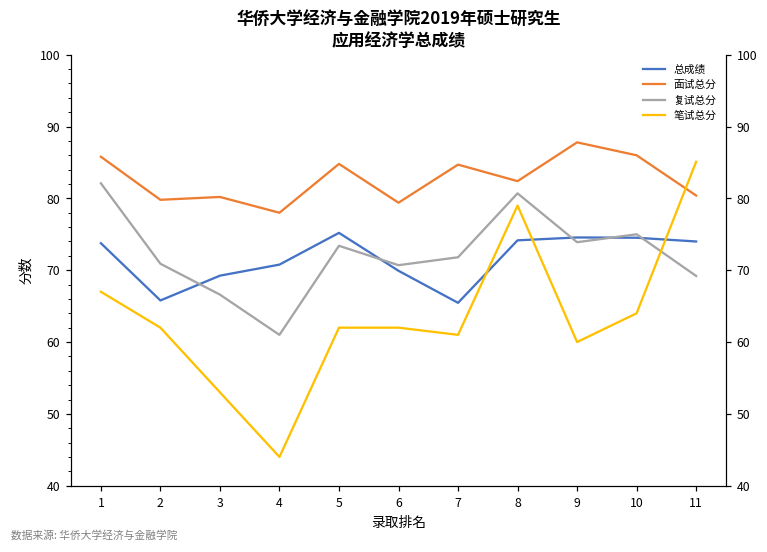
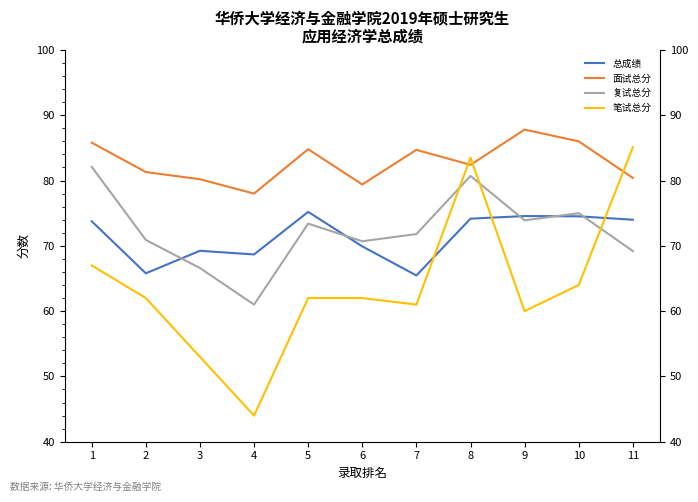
  {
    "总成绩": {
      "1": 74,
      "2": 66,
      "3": 69,
-     "4": 71,
+     "4": 69,
      "5": 75,
      "6": 70,
      "7": 65,
      "8": 74,
      "9": 75,
      "10": 75,
      "11": 74
    },
    "面试总分": {
      "1": 86,
-     "2": 80,
+     "2": 81,
      "3": 80,
      "4": 78,
      "5": 85,
      "6": 79,
      "7": 85,
      "8": 82,
      "9": 88,
      "10": 86,
      "11": 80
    },
    "复试总分": {
      "1": 82,
      "2": 71,
      "3": 67,
      "4": 61,
      "5": 73,
      "6": 71,
      "7": 72,
      "8": 81,
      "9": 74,
      "10": 75,
      "11": 69
    },
    "笔试总分": {
      "1": 67,
      "2": 62,
      "3": 53,
      "4": 44,
      "5": 62,
      "6": 62,
      "7": 61,
-     "8": 79,
+     "8": 84,
      "9": 60,
      "10": 64,
      "11": 85
    }
  }
